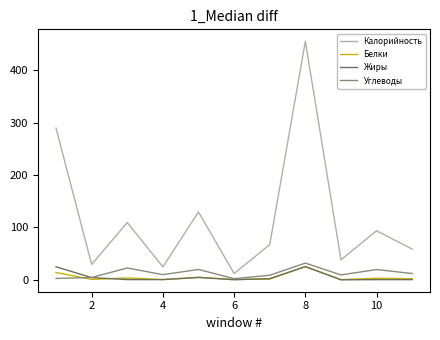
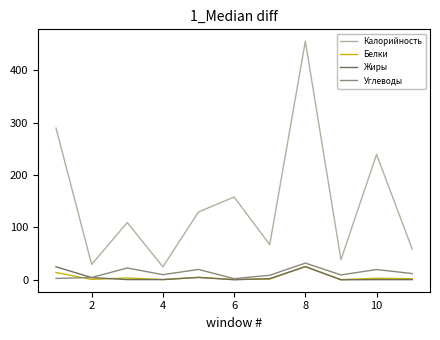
  {
    "Калорийность": {
      "2": 30,
      "4": 20,
-     "6": 10,
+     "6": 160,
      "8": 460,
-     "10": 90
+     "10": 240
    }
  }
